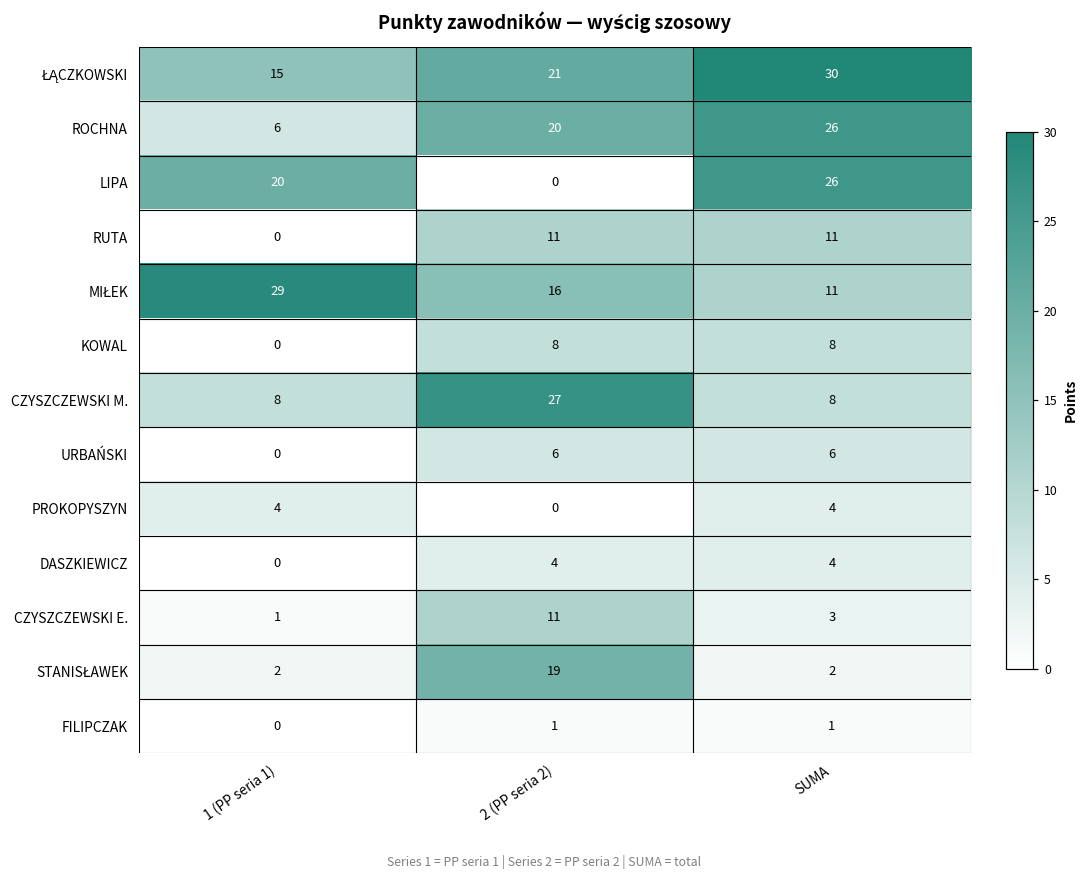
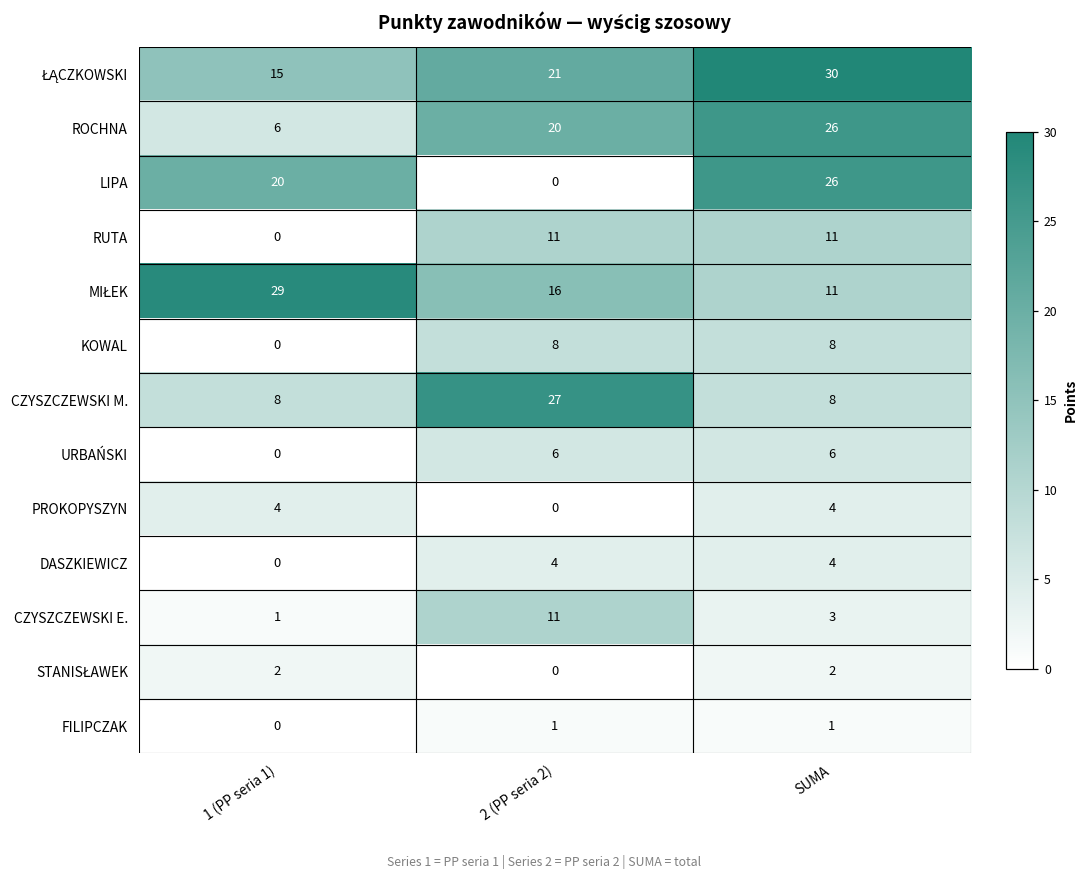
  {
    "ŁĄCZKOWSKI": {
      "1 (PP seria 1)": 15,
      "2 (PP seria 2)": 21,
      "SUMA": 30
    },
    "ROCHNA": {
      "1 (PP seria 1)": 6,
      "2 (PP seria 2)": 20,
      "SUMA": 26
    },
    "LIPA": {
      "1 (PP seria 1)": 20,
      "2 (PP seria 2)": 0,
      "SUMA": 26
    },
    "RUTA": {
      "1 (PP seria 1)": 0,
      "2 (PP seria 2)": 11,
      "SUMA": 11
    },
    "MIŁEK": {
      "1 (PP seria 1)": 29,
      "2 (PP seria 2)": 16,
      "SUMA": 11
    },
    "KOWAL": {
      "1 (PP seria 1)": 0,
      "2 (PP seria 2)": 8,
      "SUMA": 8
    },
    "CZYSZCZEWSKI M.": {
      "1 (PP seria 1)": 8,
      "2 (PP seria 2)": 27,
      "SUMA": 8
    },
    "URBAŃSKI": {
      "1 (PP seria 1)": 0,
      "2 (PP seria 2)": 6,
      "SUMA": 6
    },
    "PROKOPYSZYN": {
      "1 (PP seria 1)": 4,
      "2 (PP seria 2)": 0,
      "SUMA": 4
    },
    "DASZKIEWICZ": {
      "1 (PP seria 1)": 0,
      "2 (PP seria 2)": 4,
      "SUMA": 4
    },
    "CZYSZCZEWSKI E.": {
      "1 (PP seria 1)": 1,
      "2 (PP seria 2)": 11,
      "SUMA": 3
    },
    "STANISŁAWEK": {
      "1 (PP seria 1)": 2,
-     "2 (PP seria 2)": 19,
+     "2 (PP seria 2)": 0,
      "SUMA": 2
    },
    "FILIPCZAK": {
      "1 (PP seria 1)": 0,
      "2 (PP seria 2)": 1,
      "SUMA": 1
    }
  }
